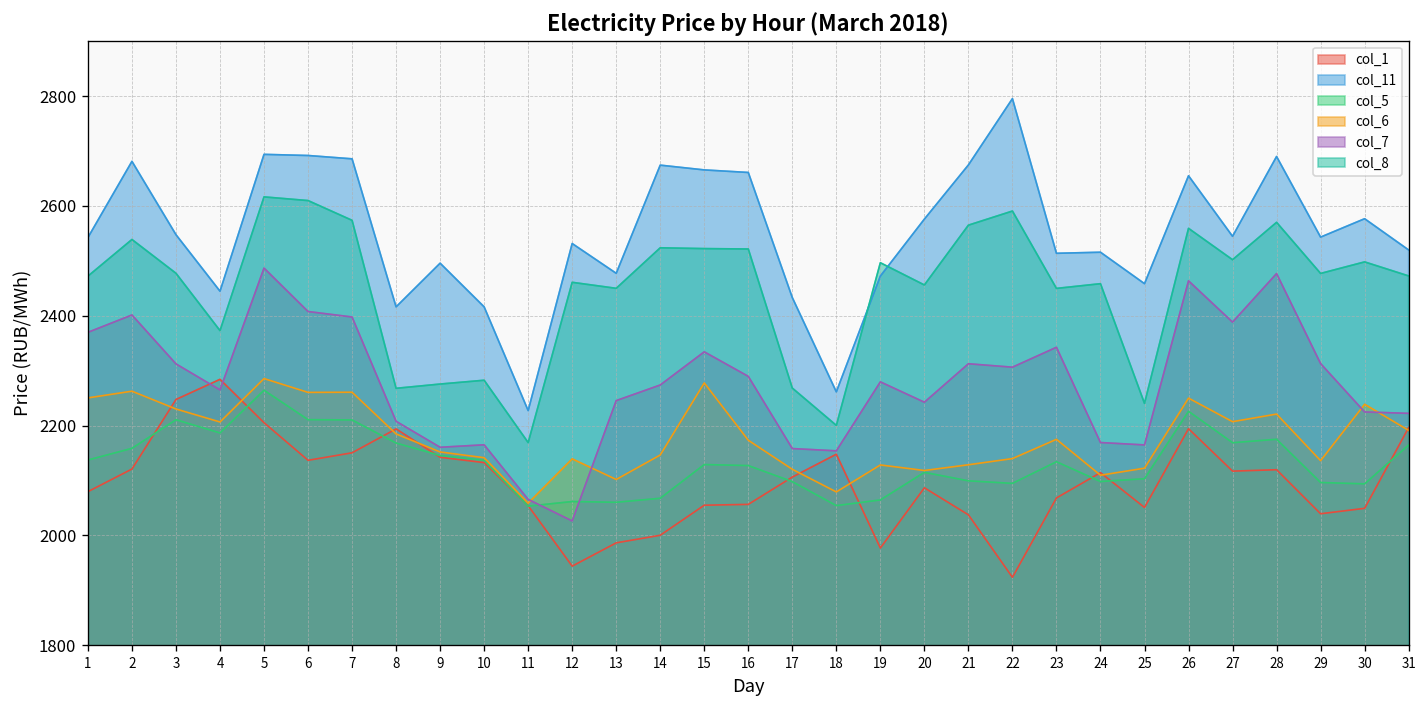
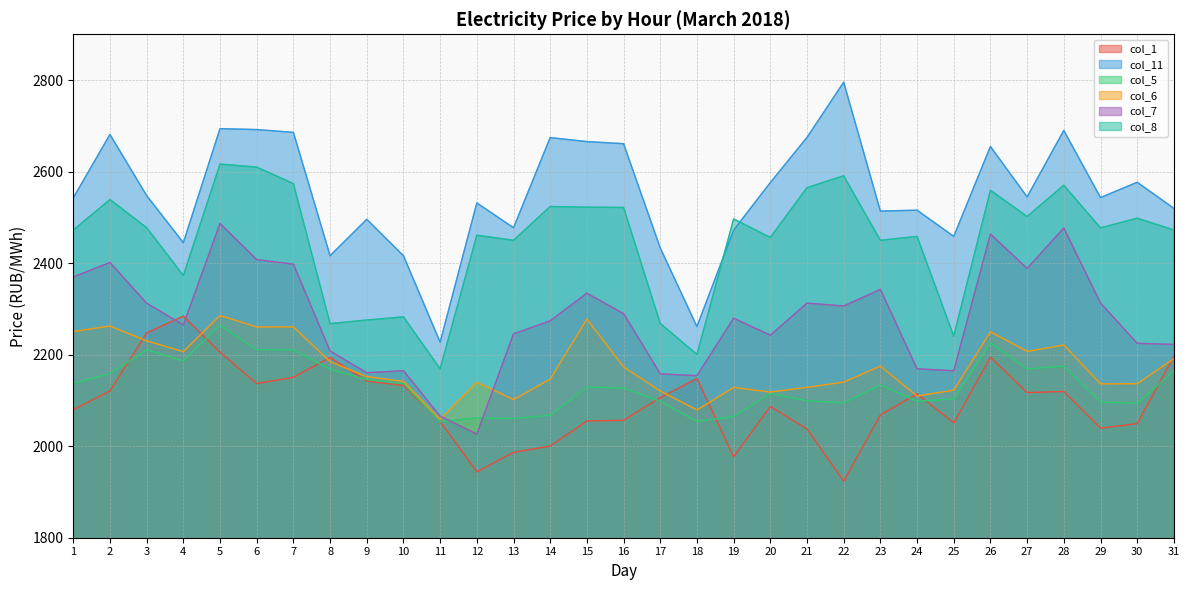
  {
    "col_1": {
      "1": 2080,
      "2": 2120,
      "3": 2250,
      "4": 2280,
      "5": 2210,
      "6": 2140,
      "7": 2150,
      "8": 2190,
      "12": 1940,
      "13": 1990,
      "14": 2000,
      "15": 2060,
      "16": 2060,
      "17": 2110,
      "18": 2150,
      "19": 1980,
      "20": 2090,
      "21": 2040,
      "22": 1920,
      "23": 2070,
      "25": 2050,
      "26": 2190,
      "27": 2120,
      "28": 2120,
      "29": 2040,
      "30": 2050
    },
    "col_6": {
      "1": 2250,
      "2": 2260,
      "3": 2230,
      "4": 2210,
      "5": 2290,
      "6": 2260,
      "7": 2260,
      "8": 2180,
      "9": 2150,
      "12": 2140,
      "13": 2100,
      "14": 2150,
      "15": 2280,
      "16": 2170,
      "17": 2120,
      "18": 2080,
      "19": 2130,
      "21": 2130,
      "22": 2140,
      "23": 2170,
      "25": 2120,
      "26": 2250,
      "27": 2210,
      "28": 2220,
      "29": 2140,
-     "30": 2240
+     "30": 2140
    },
    "col_7": {
      "1": 2370,
      "2": 2400,
      "3": 2310,
      "4": 2260,
      "5": 2490,
      "6": 2410,
      "7": 2400,
      "8": 2210,
      "9": 2160,
      "10": 2160,
      "11": 2070,
      "12": 2030,
      "13": 2250,
      "14": 2270,
      "15": 2330,
      "16": 2290,
      "17": 2160,
      "18": 2150,
      "19": 2280,
      "20": 2240,
      "21": 2310,
      "22": 2310,
      "23": 2340,
      "24": 2170,
      "25": 2160,
      "26": 2460,
      "27": 2390,
      "28": 2480,
      "29": 2310,
      "30": 2220,
      "31": 2220
    }
  }
